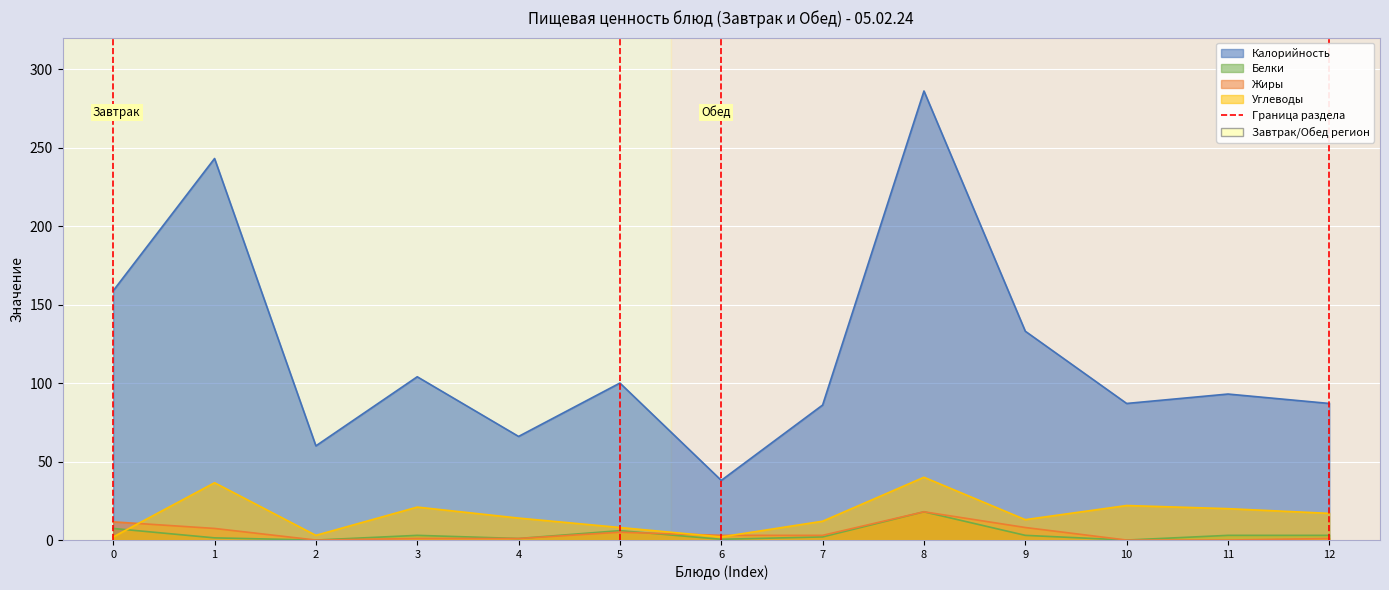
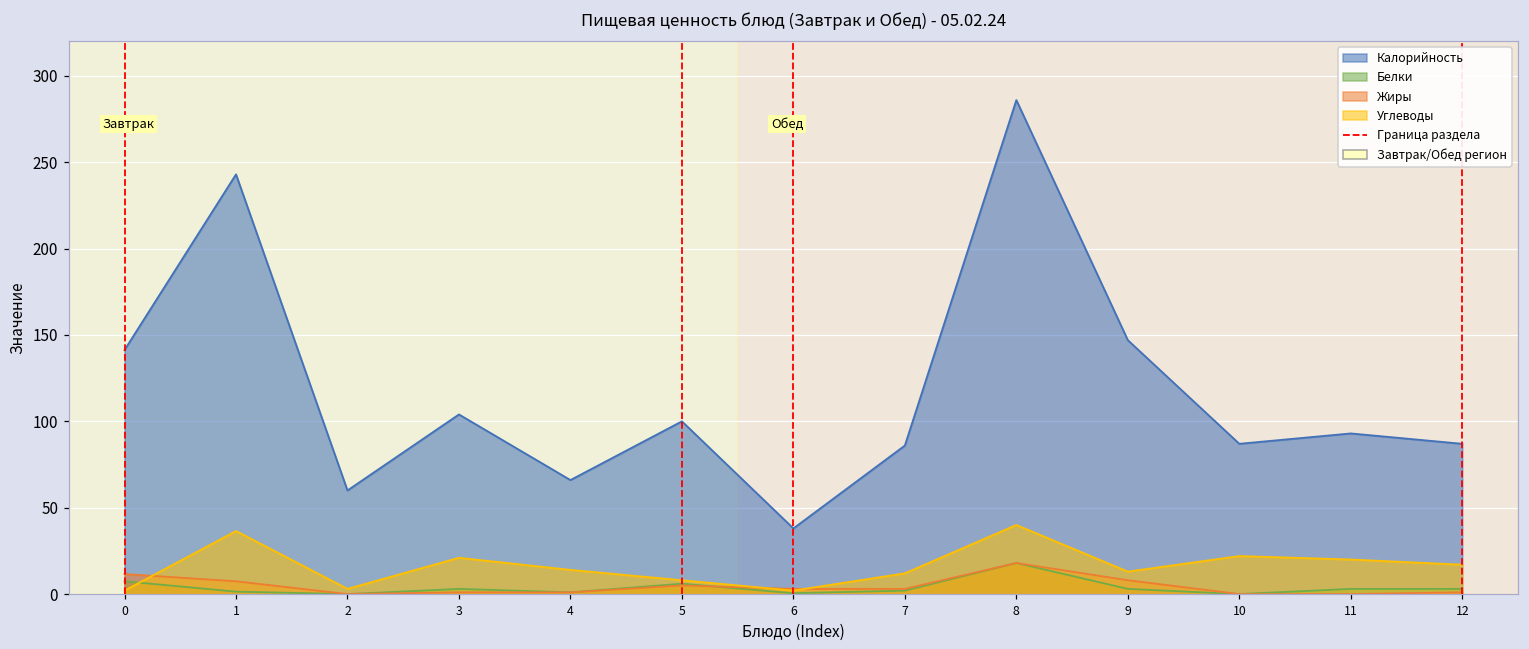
  {
    "Калорийность": {
-     "0": 159,
+     "0": 141,
      "1": 243,
      "2": 60,
      "3": 104,
      "4": 66,
      "5": 100,
      "6": 38,
      "7": 86,
      "8": 286,
-     "9": 133,
+     "9": 147,
      "10": 87,
      "11": 93,
      "12": 87
    },
    "Белки": {
      "0": 7,
      "1": 1,
      "3": 3,
      "9": 3,
      "11": 3,
      "12": 3
    },
    "Жиры": {
      "0": 12,
      "1": 7,
      "3": 1,
      "9": 8,
      "11": 0,
      "12": 1
    },
    "Углеводы": {
      "0": 2,
      "1": 37,
      "2": 3,
      "3": 21,
      "4": 14,
      "5": 8,
      "7": 12,
      "8": 40,
      "9": 13,
      "10": 22,
      "11": 20,
      "12": 17
    }
  }
